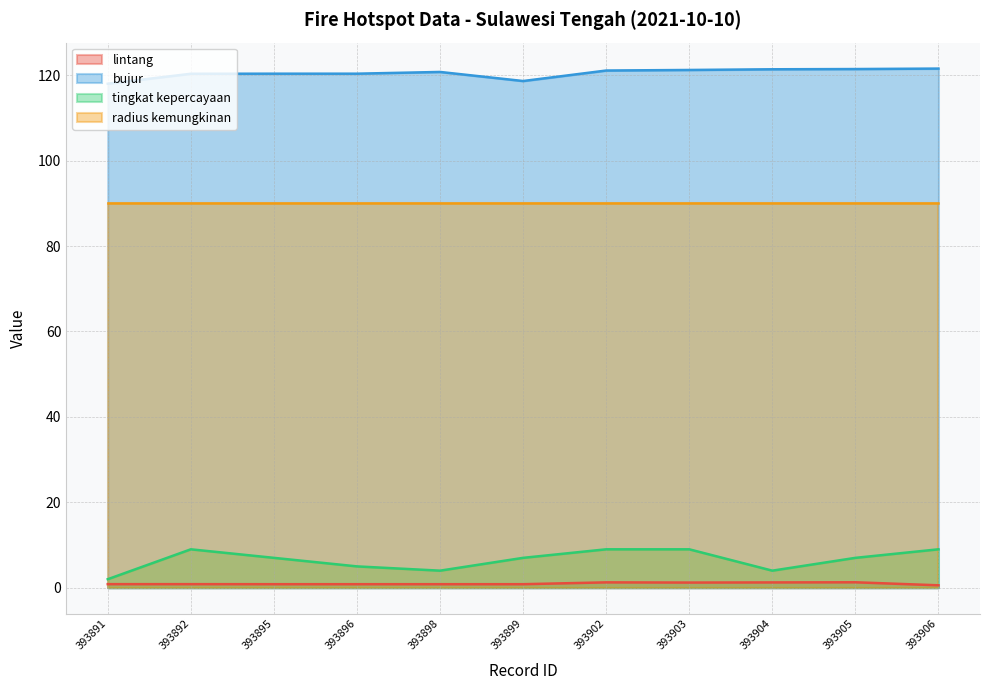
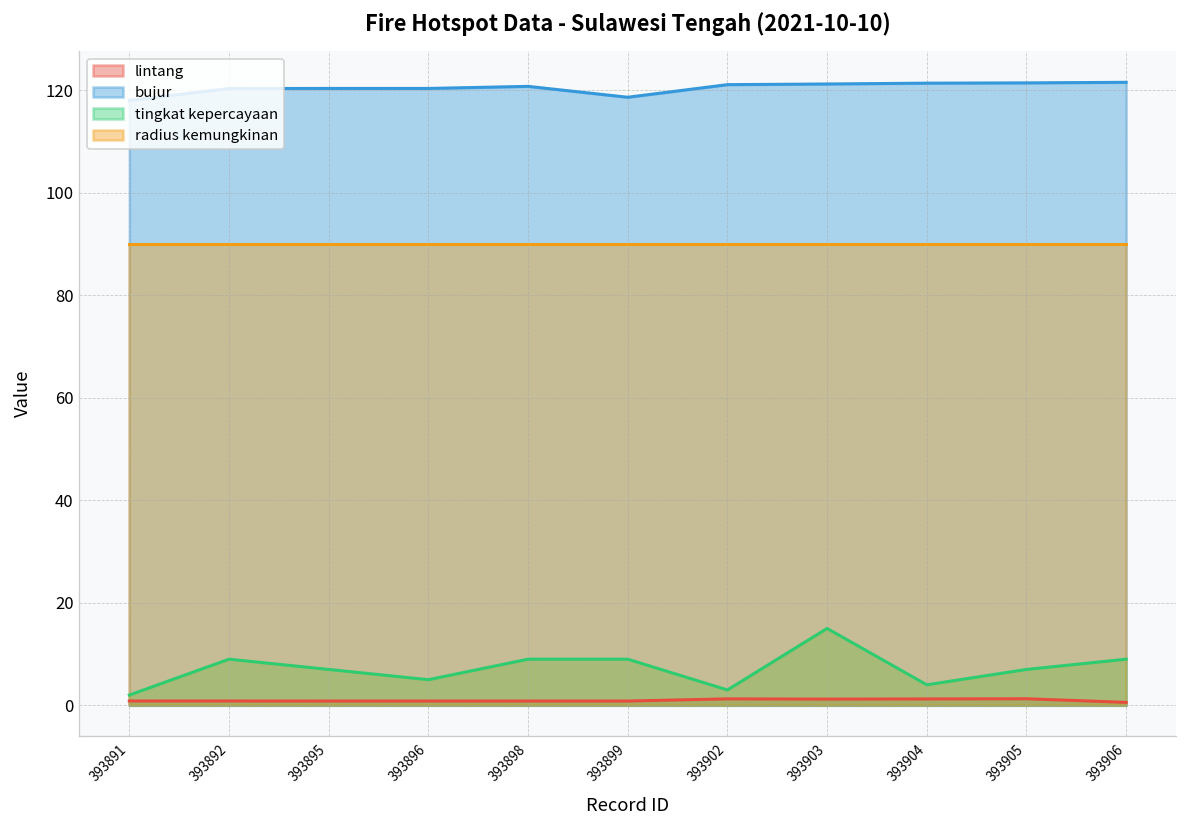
  {
    "bujur": {
      "393895": 120,
      "393896": 120,
      "393898": 121,
      "393899": 119,
      "393902": 121,
      "393903": 121,
      "393904": 121,
      "393905": 121,
      "393906": 122
    },
    "tingkat kepercayaan": {
      "393891": 2,
      "393892": 9,
      "393895": 7,
      "393896": 5,
-     "393898": 4,
-     "393899": 7,
-     "393902": 9,
-     "393903": 9,
+     "393898": 9,
+     "393899": 9,
+     "393902": 3,
+     "393903": 15,
      "393904": 4,
      "393905": 7,
      "393906": 9
    }
  }
